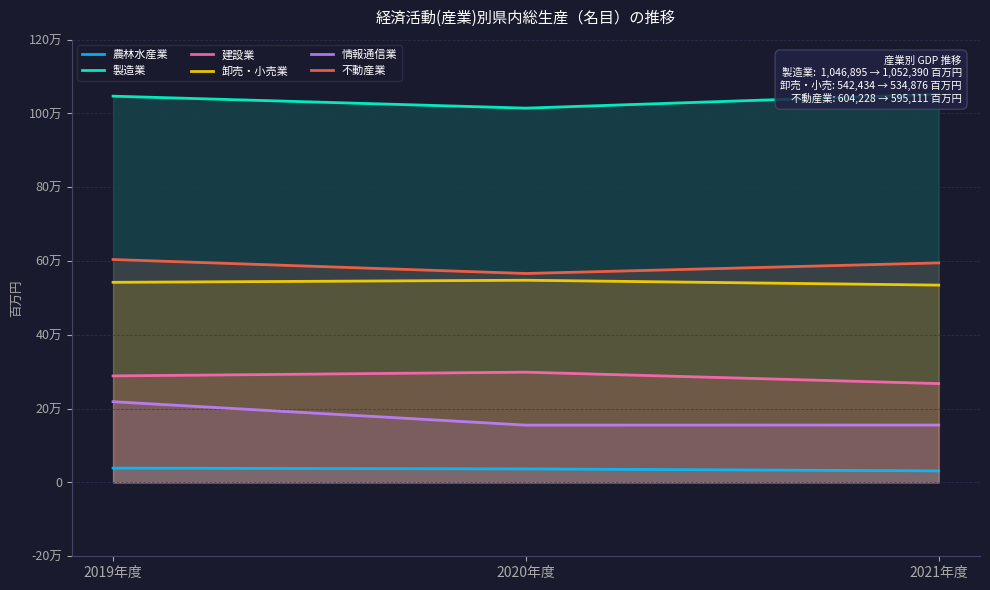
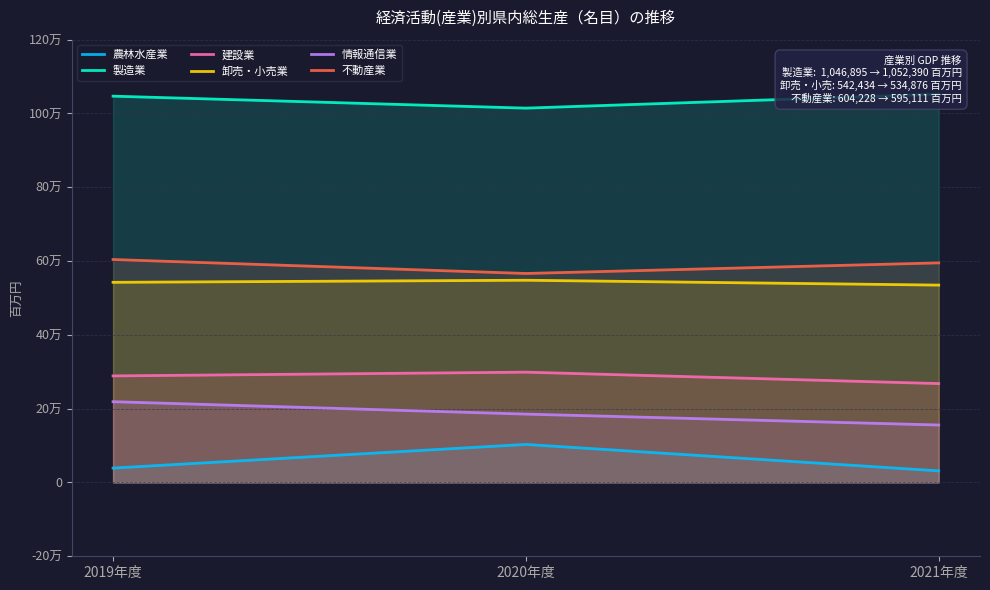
  {
    "農林水産業": {
      "2019年度": "4万",
-     "2020年度": "4万",
+     "2020年度": "10万",
      "2021年度": "3万"
    },
    "製造業": {
      "2019年度": "105万",
      "2020年度": "101万"
    },
    "建設業": {
      "2019年度": "29万",
      "2020年度": "30万",
      "2021年度": "27万"
    },
    "卸売・小売業": {
      "2019年度": "54万",
      "2020年度": "55万",
      "2021年度": "53万"
    },
    "情報通信業": {
      "2019年度": "22万",
-     "2020年度": "16万",
+     "2020年度": "19万",
      "2021年度": "16万"
    },
    "不動産業": {
      "2019年度": "60万",
      "2020年度": "57万",
      "2021年度": "60万"
    }
  }
